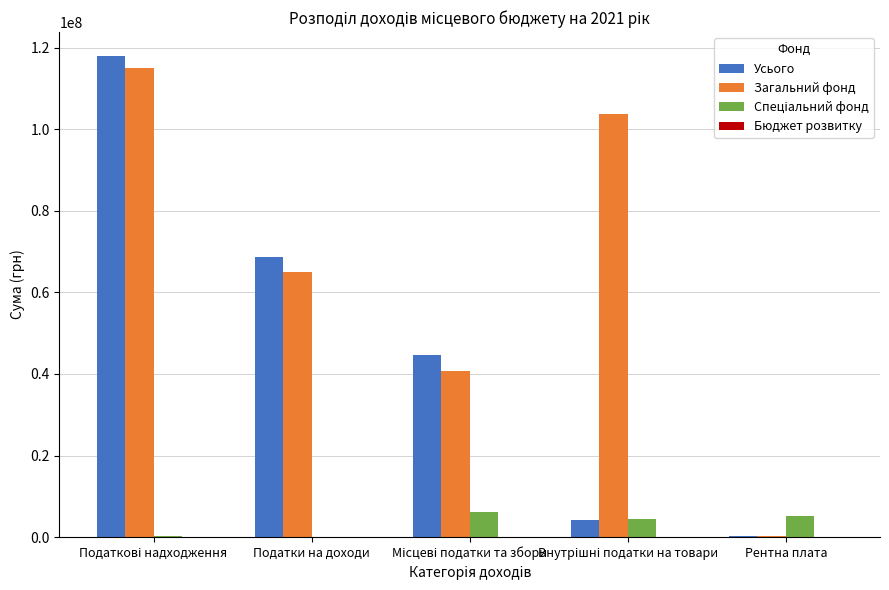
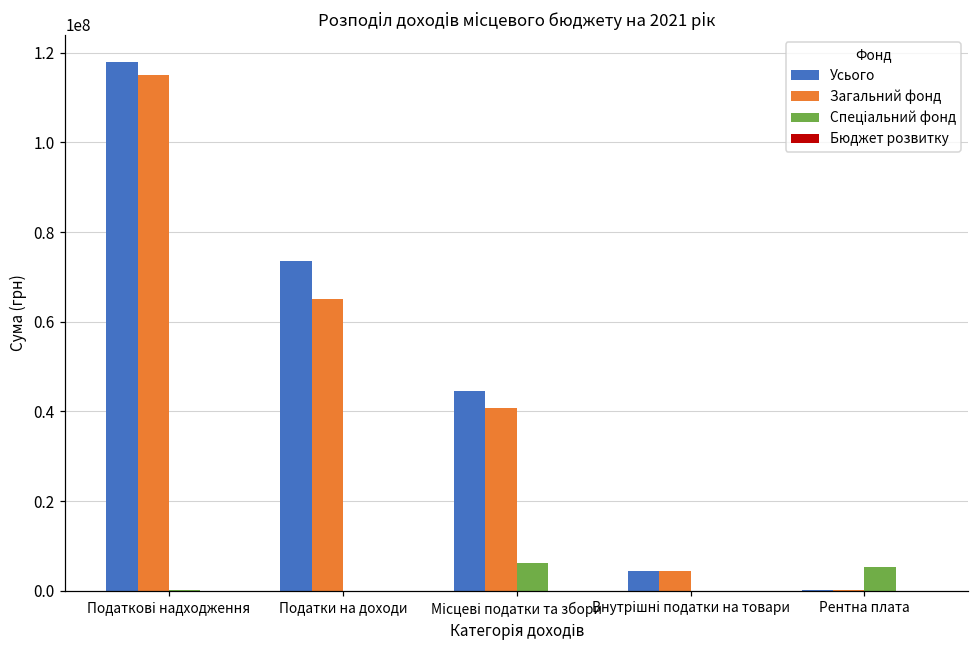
  {
    "Усього": {
      "Податкові надходження": 118000000,
-     "Податки на доходи": 69000000,
+     "Податки на доходи": 74000000,
      "Місцеві податки та збори": 45000000,
      "Внутрішні податки на товари": 4000000
    },
    "Загальний фонд": {
      "Податкові надходження": 115000000,
      "Податки на доходи": 65000000,
      "Місцеві податки та збори": 41000000,
-     "Внутрішні податки на товари": 104000000
+     "Внутрішні податки на товари": 4000000
    },
    "Спеціальний фонд": {
      "Податки на доходи": 0,
      "Місцеві податки та збори": 6000000,
-     "Внутрішні податки на товари": 4000000,
+     "Внутрішні податки на товари": 0,
      "Рентна плата": 5000000
    },
    "Бюджет розвитку": {
      "Податкові надходження": 0,
      "Податки на доходи": 0,
      "Місцеві податки та збори": 0,
      "Внутрішні податки на товари": 0,
      "Рентна плата": 0
    }
  }
